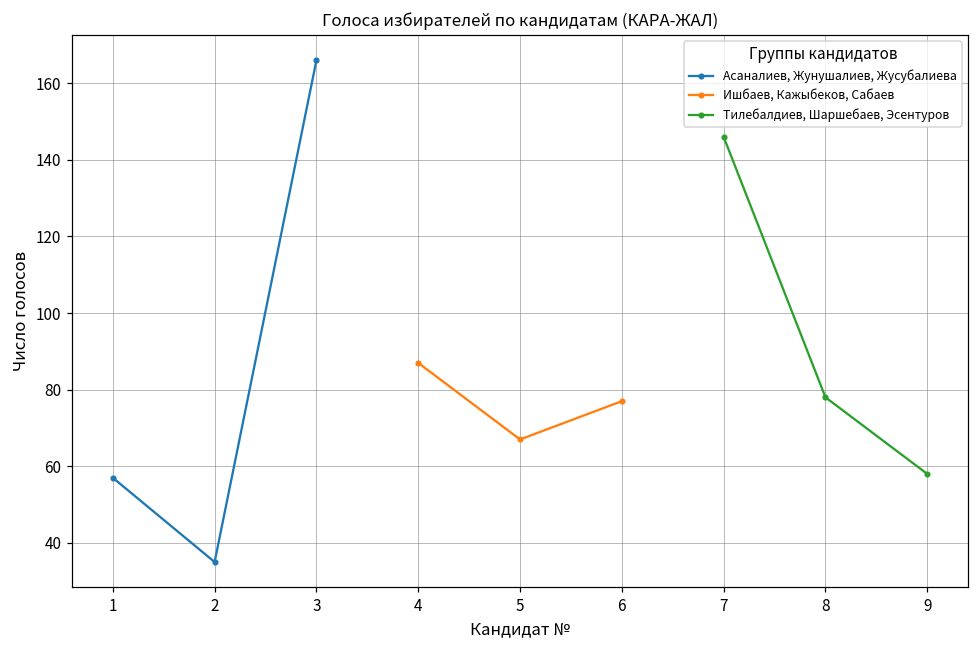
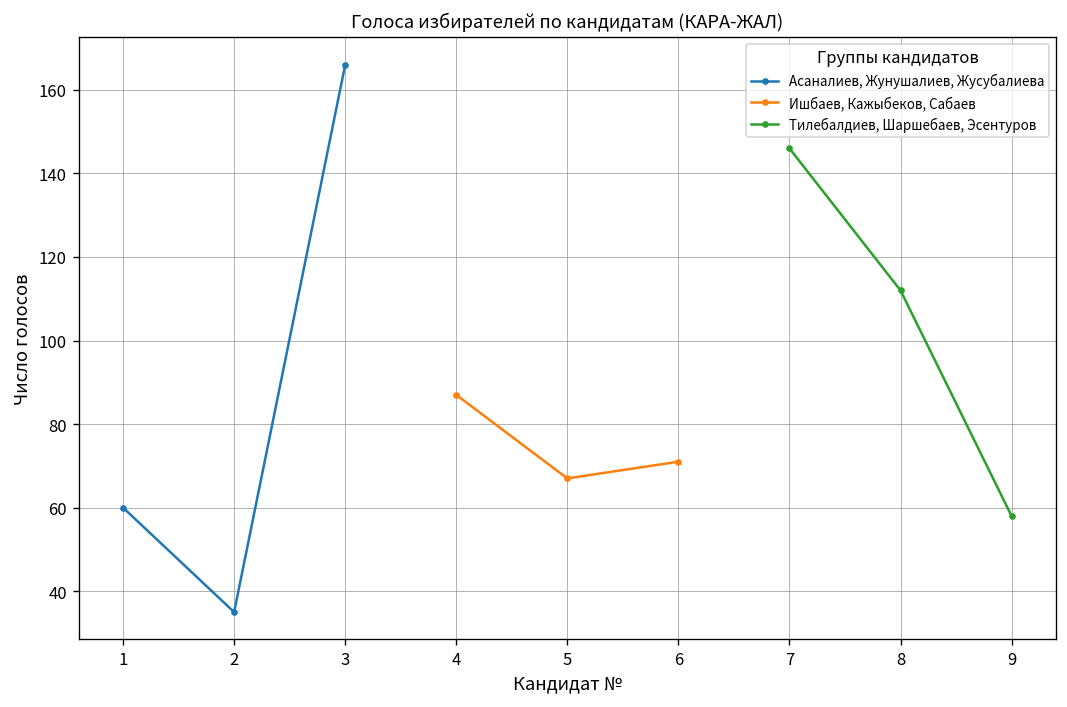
  {
    "Асаналиев, Жунушалиев, Жусубалиева": {
-     "1": 57,
+     "1": 60,
      "2": 35,
      "3": 166
    },
    "Ишбаев, Кажыбеков, Сабаев": {
      "4": 87,
      "5": 67,
-     "6": 77
+     "6": 71
    },
    "Тилебалдиев, Шаршебаев, Эсентуров": {
      "7": 146,
-     "8": 78,
+     "8": 112,
      "9": 58
    }
  }
